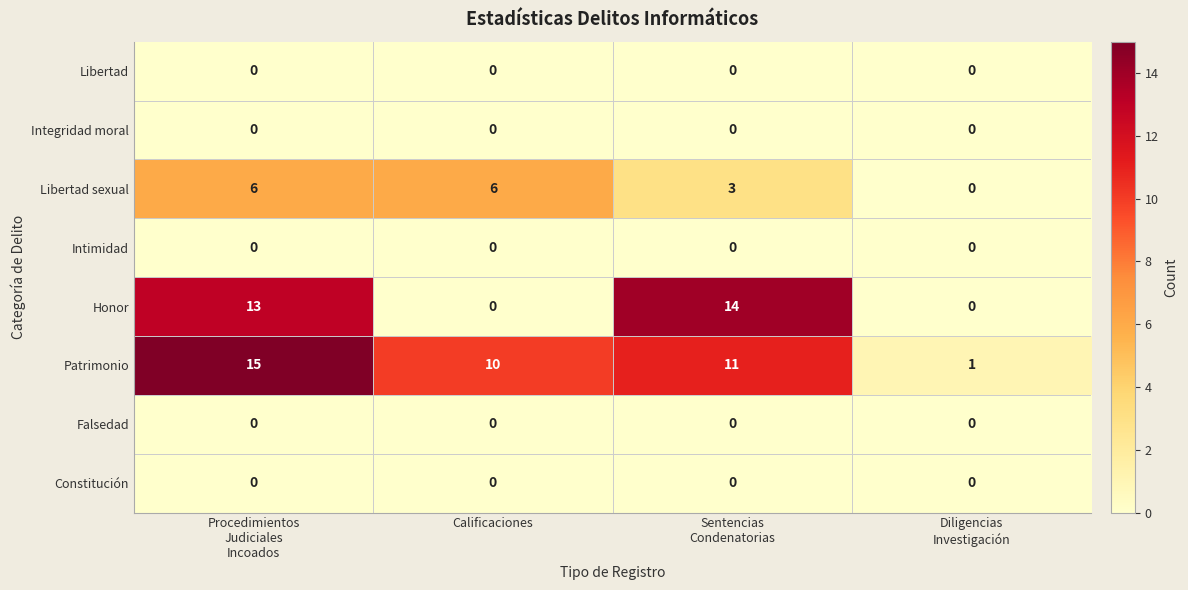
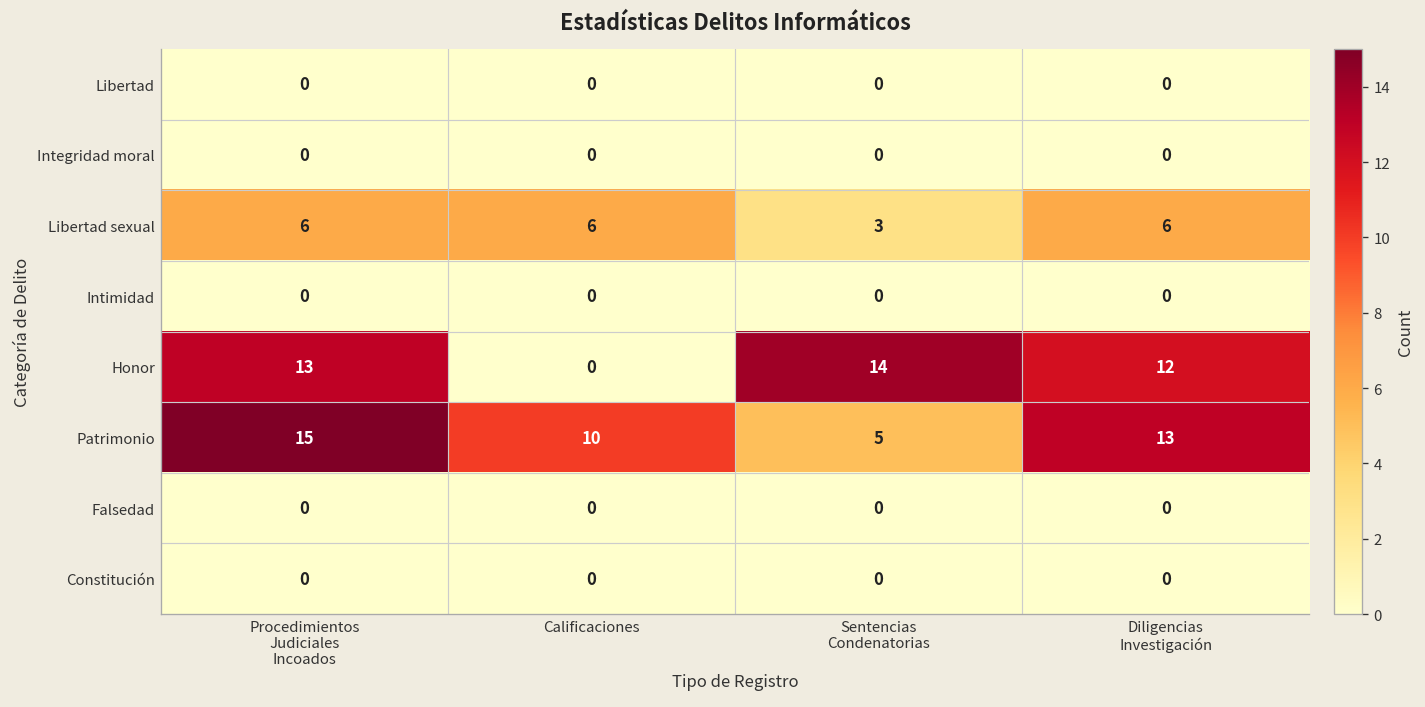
  {
    "Libertad": {
      "Procedimientos Judiciales Incoados": 0,
      "Calificaciones": 0,
      "Sentencias Condenatorias": 0,
      "Diligencias Investigación": 0
    },
    "Integridad moral": {
      "Procedimientos Judiciales Incoados": 0,
      "Calificaciones": 0,
      "Sentencias Condenatorias": 0,
      "Diligencias Investigación": 0
    },
    "Libertad sexual": {
      "Procedimientos Judiciales Incoados": 6,
      "Calificaciones": 6,
      "Sentencias Condenatorias": 3,
-     "Diligencias Investigación": 0
+     "Diligencias Investigación": 6
    },
    "Intimidad": {
      "Procedimientos Judiciales Incoados": 0,
      "Calificaciones": 0,
      "Sentencias Condenatorias": 0,
      "Diligencias Investigación": 0
    },
    "Honor": {
      "Procedimientos Judiciales Incoados": 13,
      "Calificaciones": 0,
      "Sentencias Condenatorias": 14,
-     "Diligencias Investigación": 0
+     "Diligencias Investigación": 12
    },
    "Patrimonio": {
      "Procedimientos Judiciales Incoados": 15,
      "Calificaciones": 10,
-     "Sentencias Condenatorias": 11,
-     "Diligencias Investigación": 1
+     "Sentencias Condenatorias": 5,
+     "Diligencias Investigación": 13
    },
    "Falsedad": {
      "Procedimientos Judiciales Incoados": 0,
      "Calificaciones": 0,
      "Sentencias Condenatorias": 0,
      "Diligencias Investigación": 0
    },
    "Constitución": {
      "Procedimientos Judiciales Incoados": 0,
      "Calificaciones": 0,
      "Sentencias Condenatorias": 0,
      "Diligencias Investigación": 0
    }
  }
